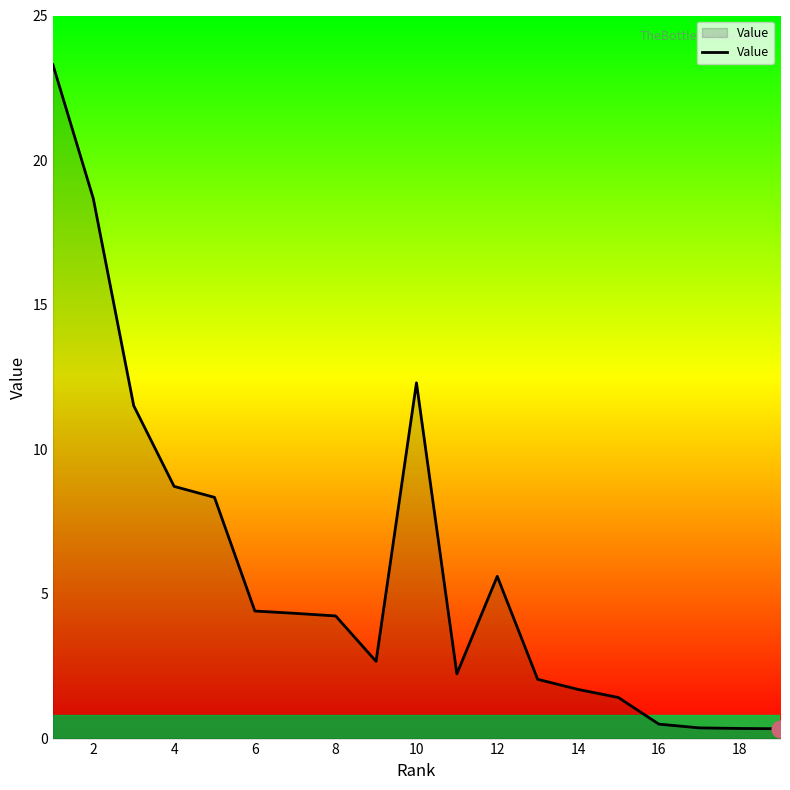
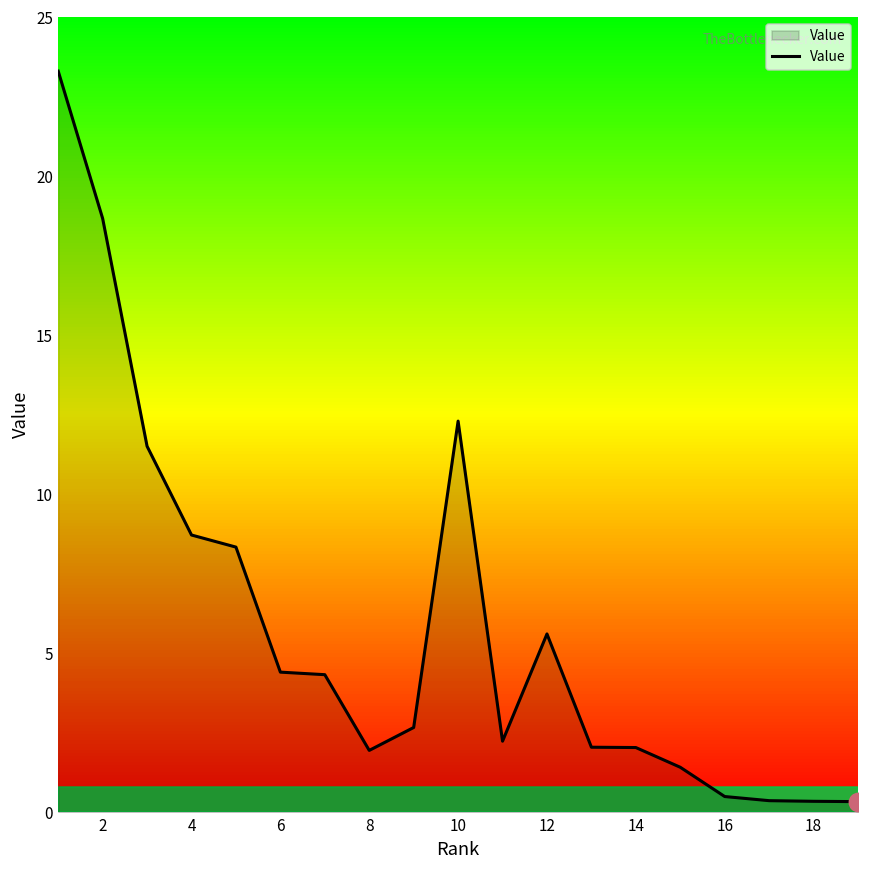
  {
    "Value": {
      "2": 18.7,
      "4": 8.7,
      "6": 4.4,
-     "8": 4.2,
+     "8": 2.0,
      "10": 12.3,
      "12": 5.6,
-     "14": 1.7
+     "14": 2.0
    }
  }
